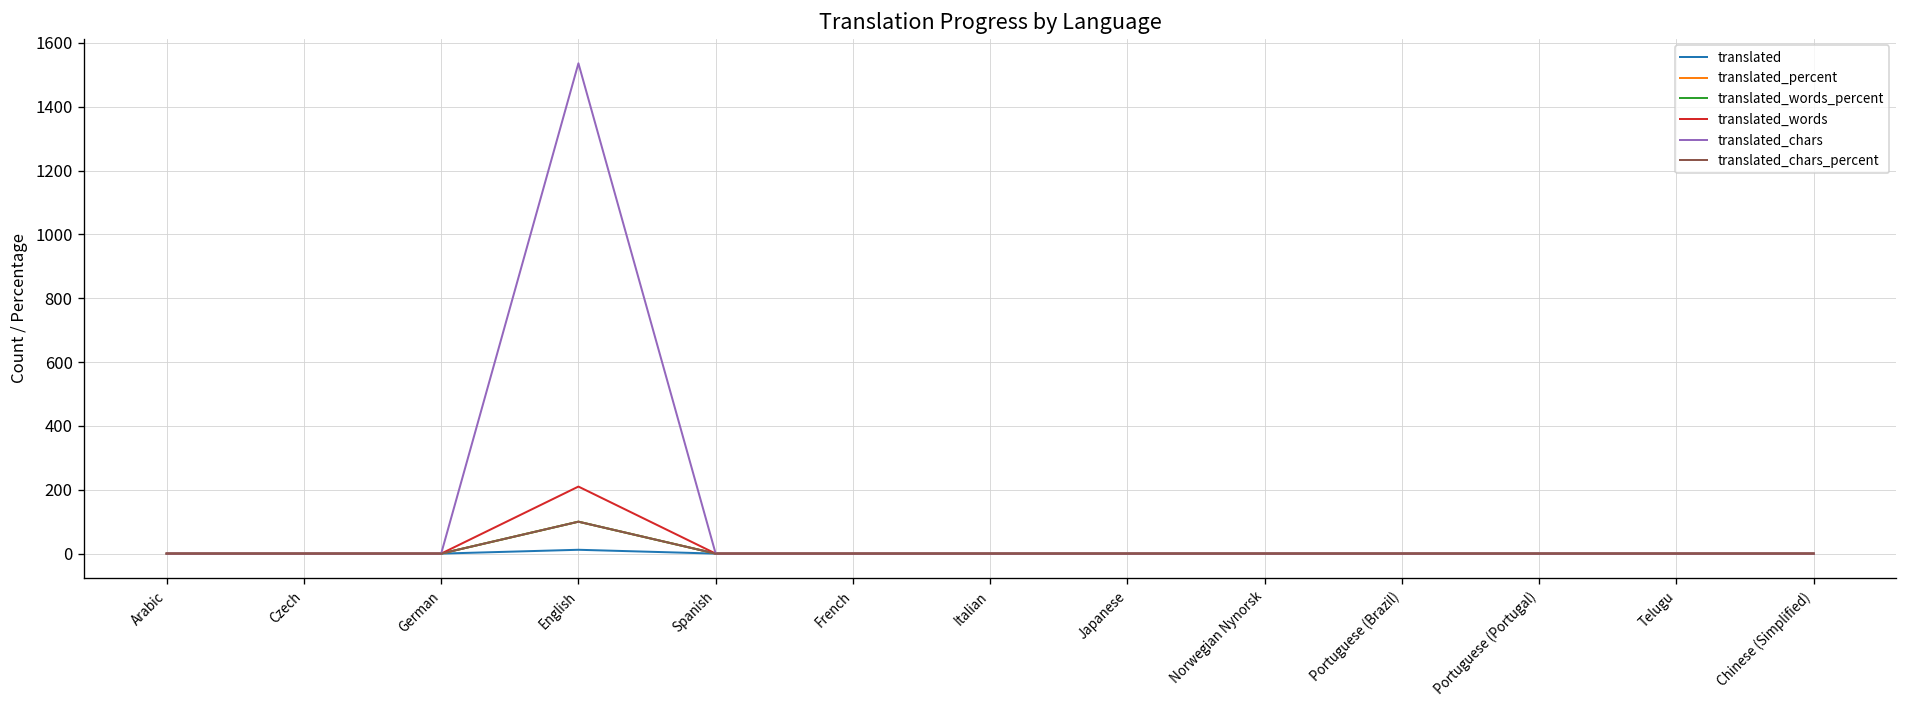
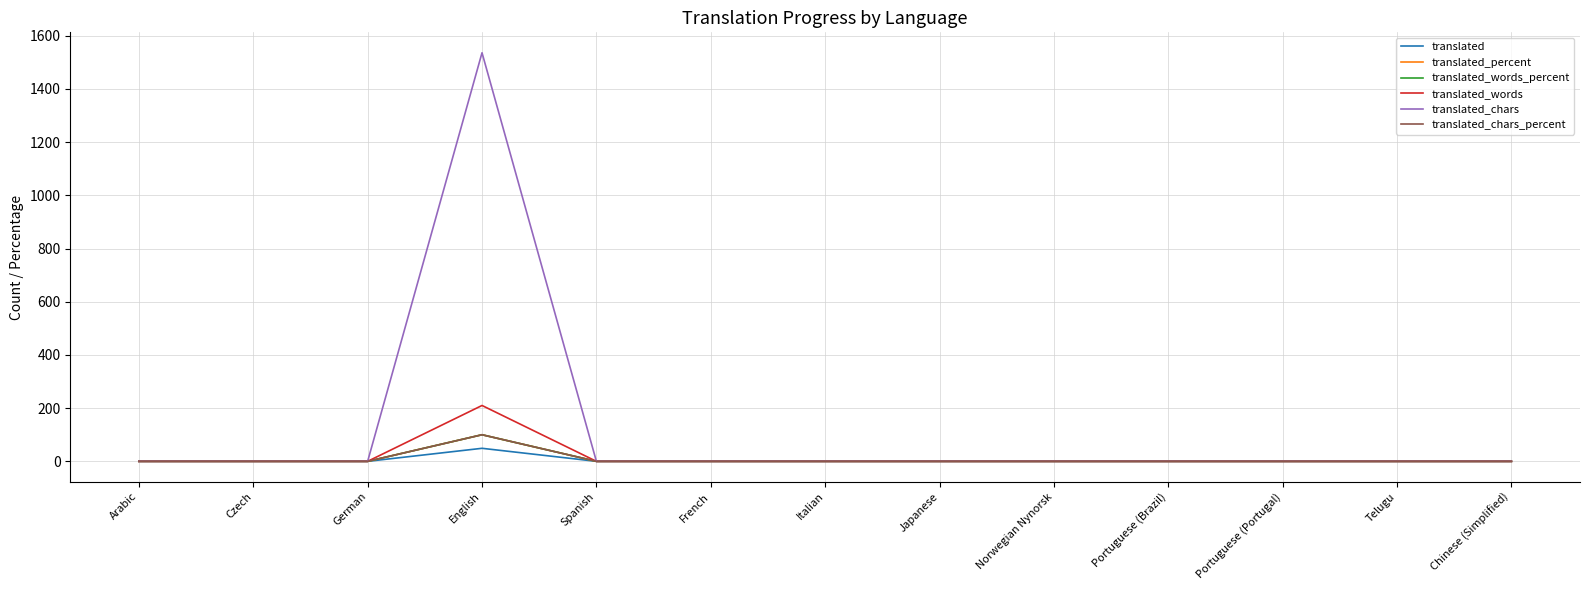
  {
    "translated": {
-     "English": 10
+     "English": 50
    },
    "translated_chars_percent": {
      "English": 100
    },
    "translated_words": {
      "English": 210
    },
    "translated_chars": {
      "English": 1540
    }
  }
